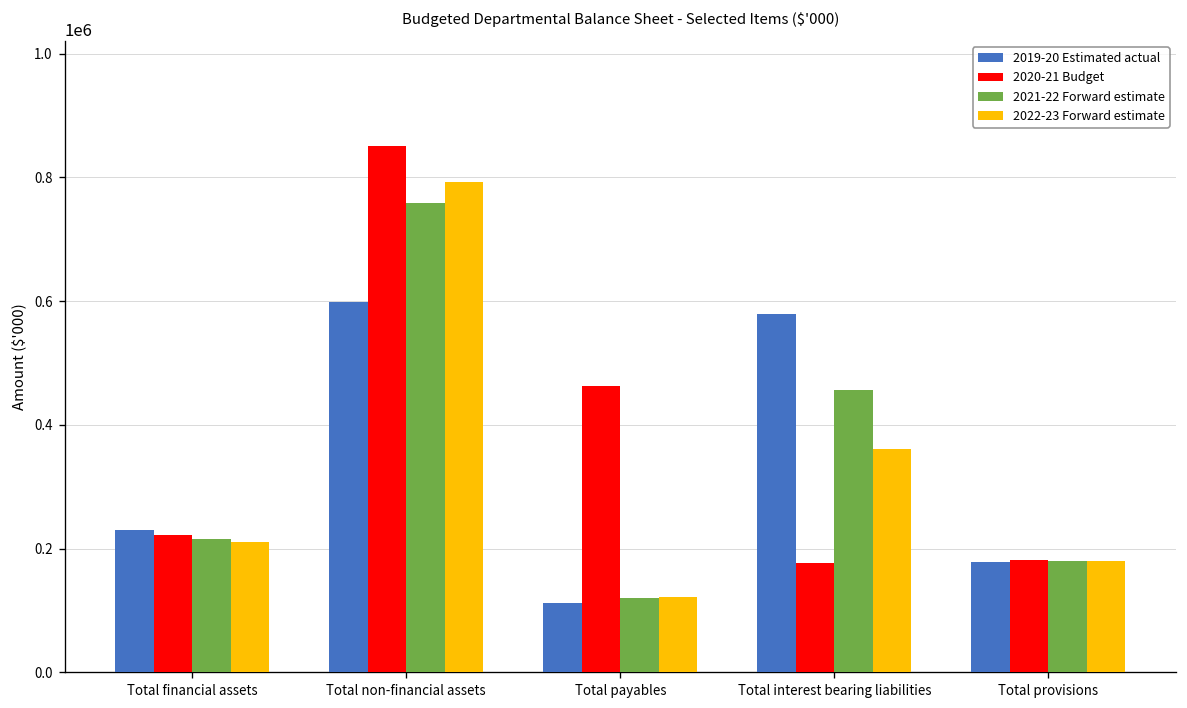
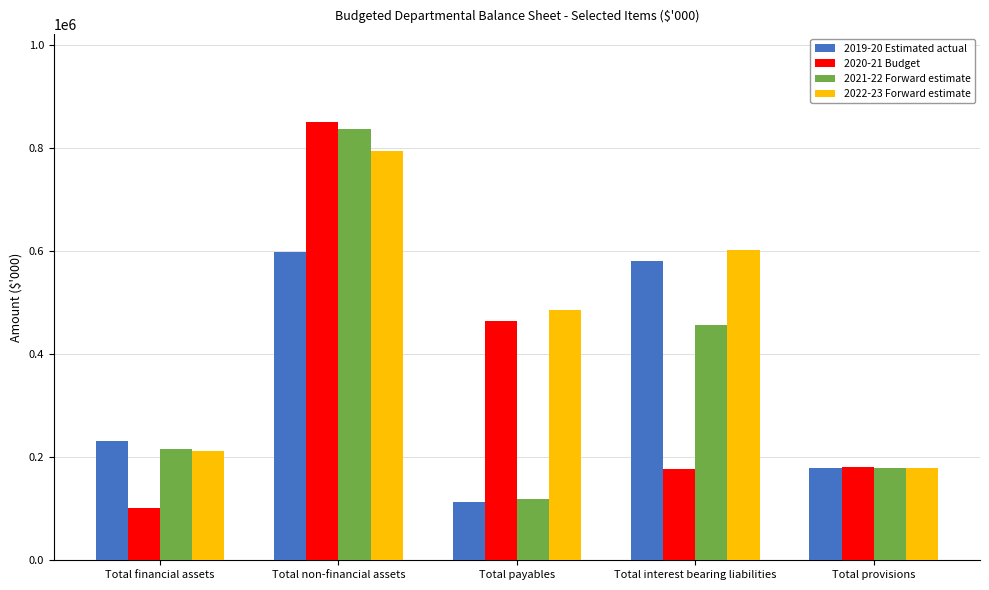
  {
    "2019-20 Estimated actual": {
      "Total financial assets": 230000,
      "Total non-financial assets": 600000,
      "Total payables": 110000,
      "Total interest bearing liabilities": 580000,
      "Total provisions": 180000
    },
    "2020-21 Budget": {
-     "Total financial assets": 220000,
+     "Total financial assets": 100000,
      "Total non-financial assets": 850000,
      "Total payables": 460000,
      "Total interest bearing liabilities": 180000,
      "Total provisions": 180000
    },
    "2021-22 Forward estimate": {
      "Total financial assets": 220000,
-     "Total non-financial assets": 760000,
+     "Total non-financial assets": 840000,
      "Total payables": 120000,
      "Total interest bearing liabilities": 460000,
      "Total provisions": 180000
    },
    "2022-23 Forward estimate": {
      "Total financial assets": 210000,
      "Total non-financial assets": 790000,
-     "Total payables": 120000,
-     "Total interest bearing liabilities": 360000,
+     "Total payables": 490000,
+     "Total interest bearing liabilities": 600000,
      "Total provisions": 180000
    }
  }
